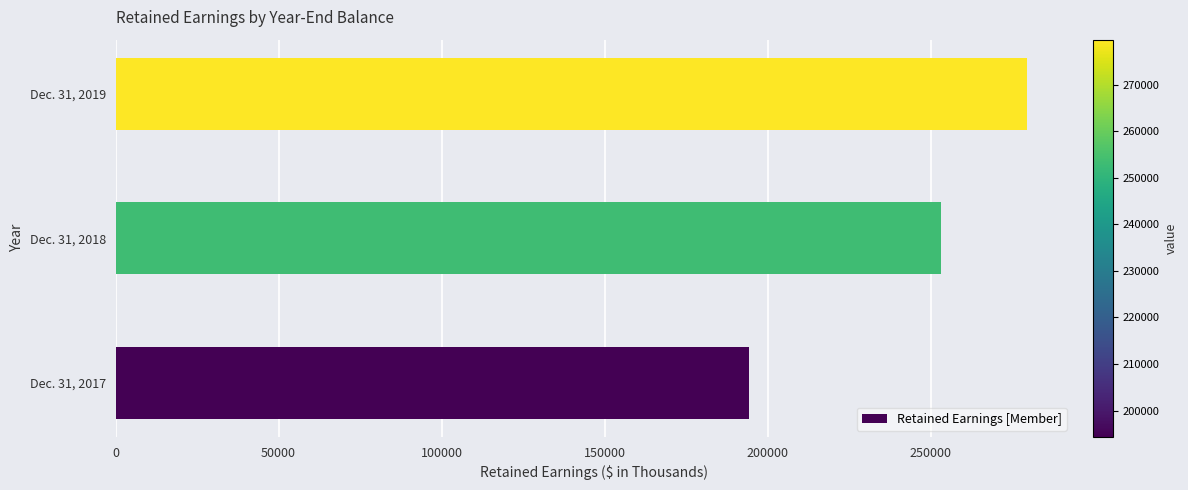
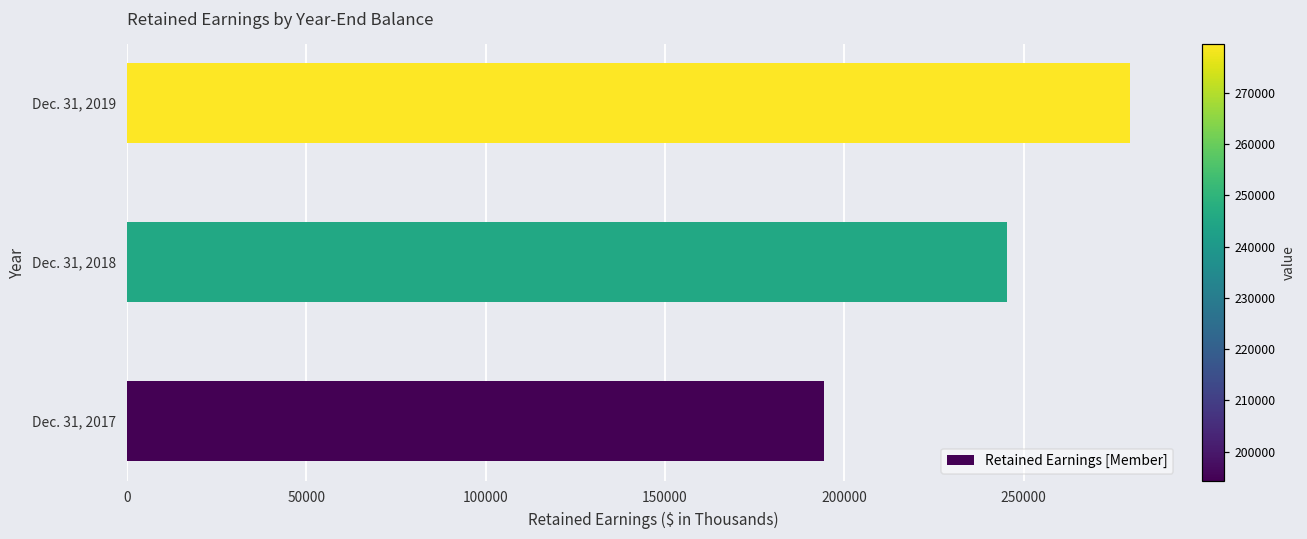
  {
    "Dec. 31, 2019": 280000,
-   "Dec. 31, 2018": 253000,
+   "Dec. 31, 2018": 245000,
    "Dec. 31, 2017": 194000
  }
